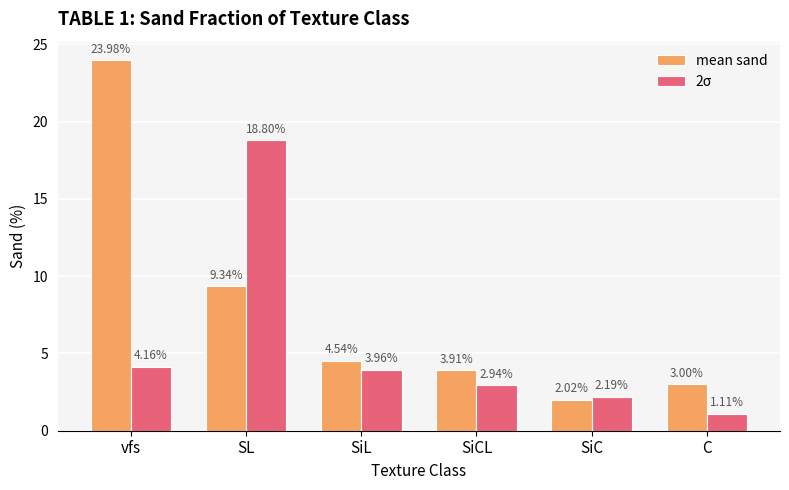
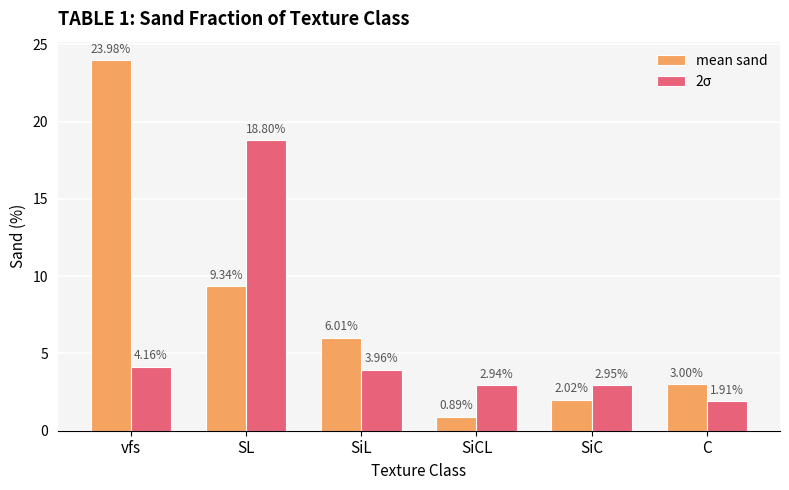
  {
    "mean sand": {
      "vfs": "23.98%",
      "SL": "9.34%",
-     "SiL": "4.54%",
-     "SiCL": "3.91%",
+     "SiL": "6.01%",
+     "SiCL": "0.89%",
      "SiC": "2.02%",
      "C": "3.00%"
    },
    "2σ": {
      "vfs": "4.16%",
      "SL": "18.80%",
      "SiL": "3.96%",
      "SiCL": "2.94%",
-     "SiC": "2.19%",
-     "C": "1.11%"
+     "SiC": "2.95%",
+     "C": "1.91%"
    }
  }
